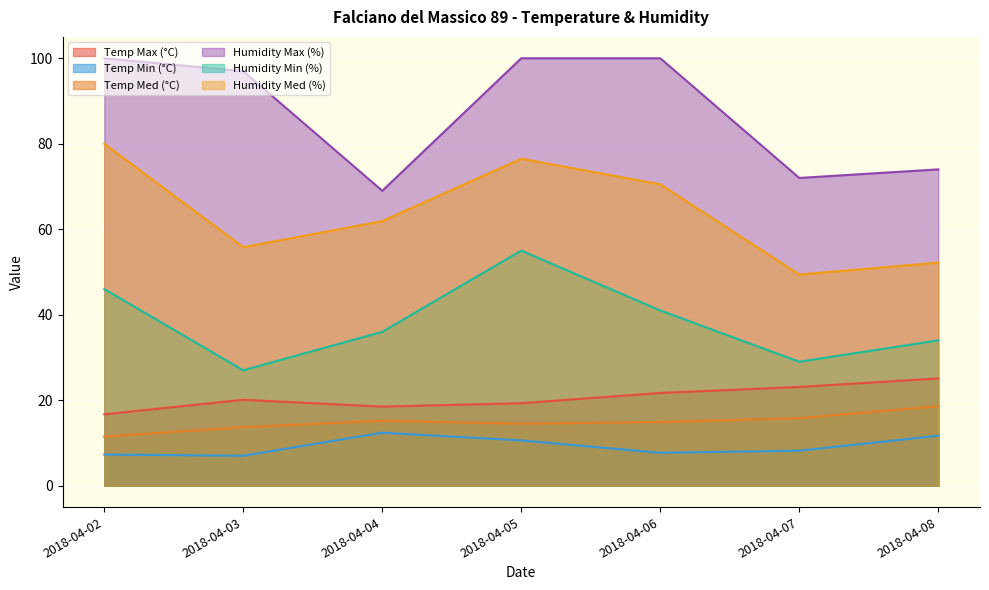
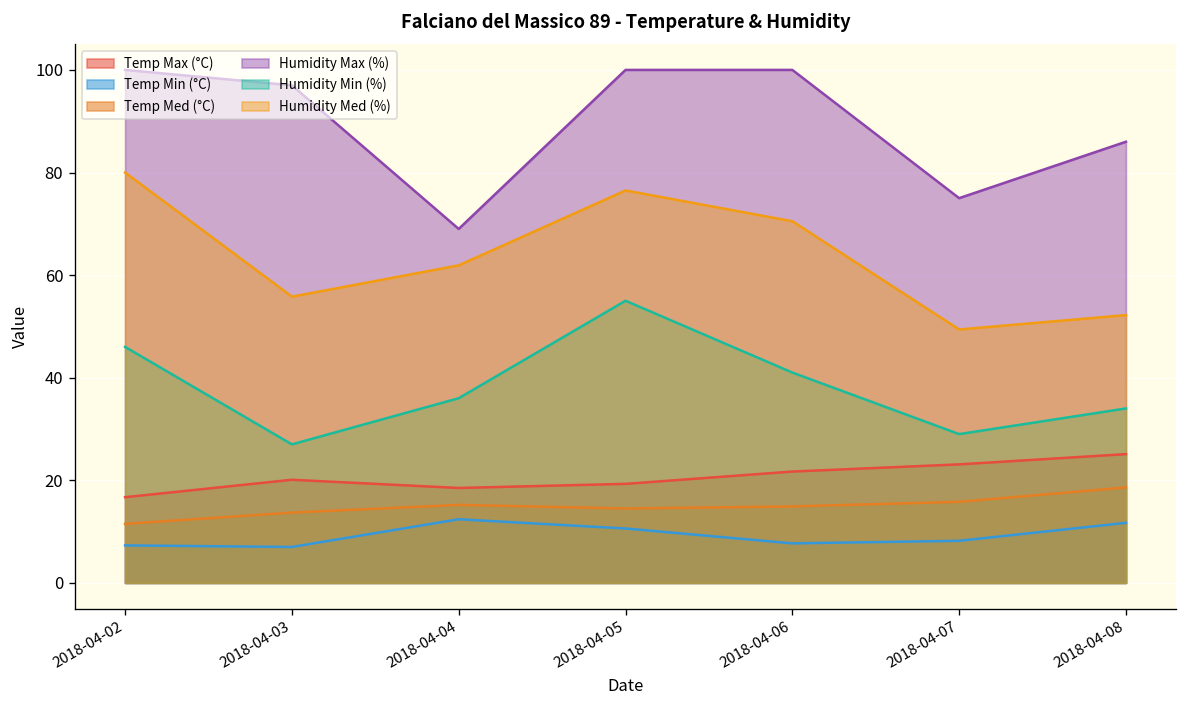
  {
    "Humidity Max (%)": {
      "2018-04-04": 69,
      "2018-04-05": 100,
      "2018-04-06": 100,
-     "2018-04-07": 72,
-     "2018-04-08": 74
+     "2018-04-07": 75,
+     "2018-04-08": 86
    }
  }
